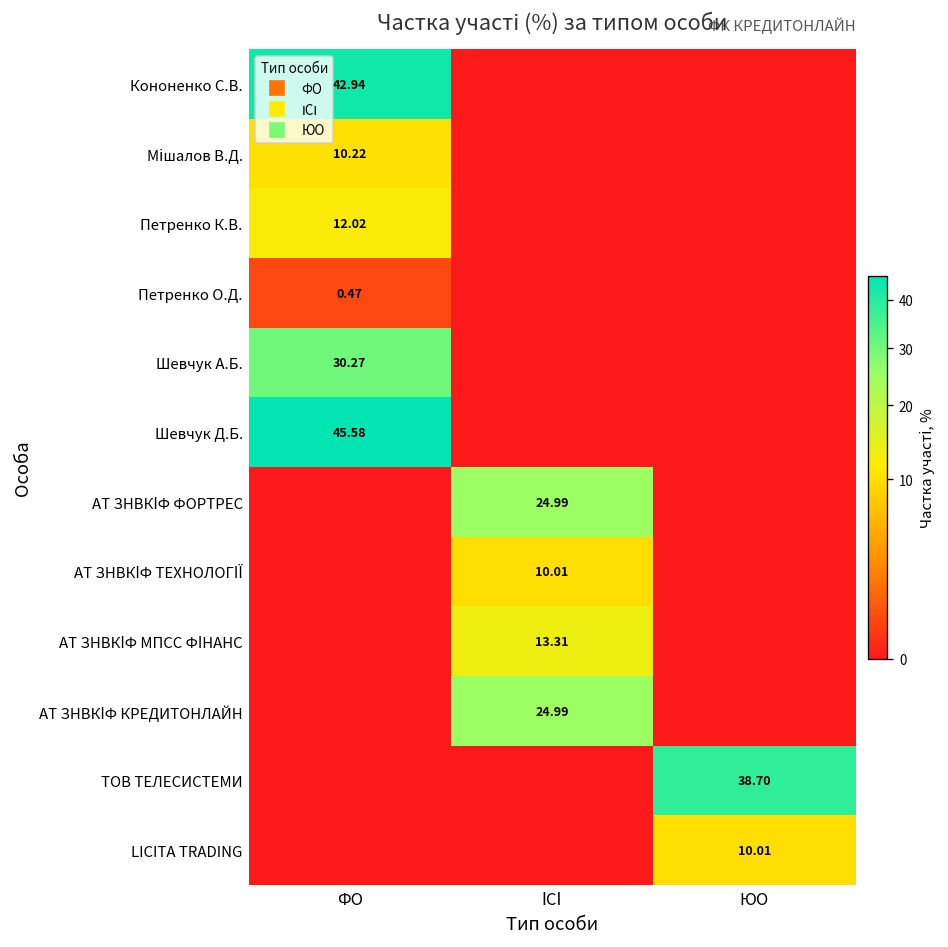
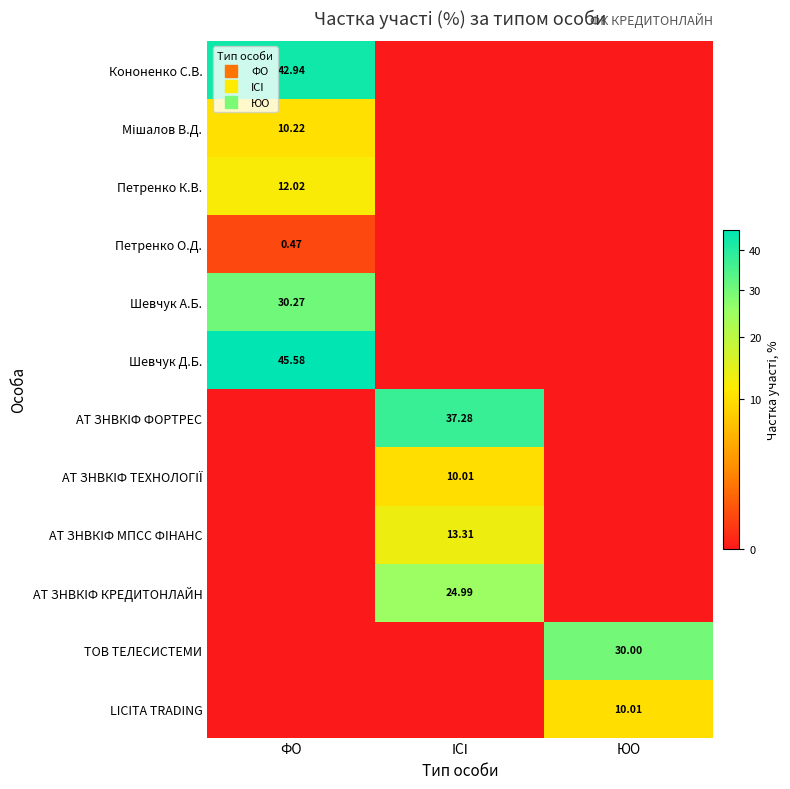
  {
    "Мішалов В.Д.": {
      "ФО": 10.22
    },
    "Петренко К.В.": {
      "ФО": 12.02
    },
    "Петренко О.Д.": {
      "ФО": 0.47
    },
    "Шевчук А.Б.": {
      "ФО": 30.27
    },
    "Шевчук Д.Б.": {
      "ФО": 45.58
    },
    "АТ ЗНВКІФ ФОРТРЕС": {
-     "ІСІ": 24.99
+     "ІСІ": 37.28
    },
    "АТ ЗНВКІФ ТЕХНОЛОГІЇ": {
      "ІСІ": 10.01
    },
    "АТ ЗНВКІФ МПСС ФІНАНС": {
      "ІСІ": 13.31
    },
    "АТ ЗНВКІФ КРЕДИТОНЛАЙН": {
      "ІСІ": 24.99
    },
    "ТОВ ТЕЛЕСИСТЕМИ": {
-     "ЮО": 38.70
+     "ЮО": 30.00
    },
    "LICITA TRADING": {
      "ЮО": 10.01
    }
  }
